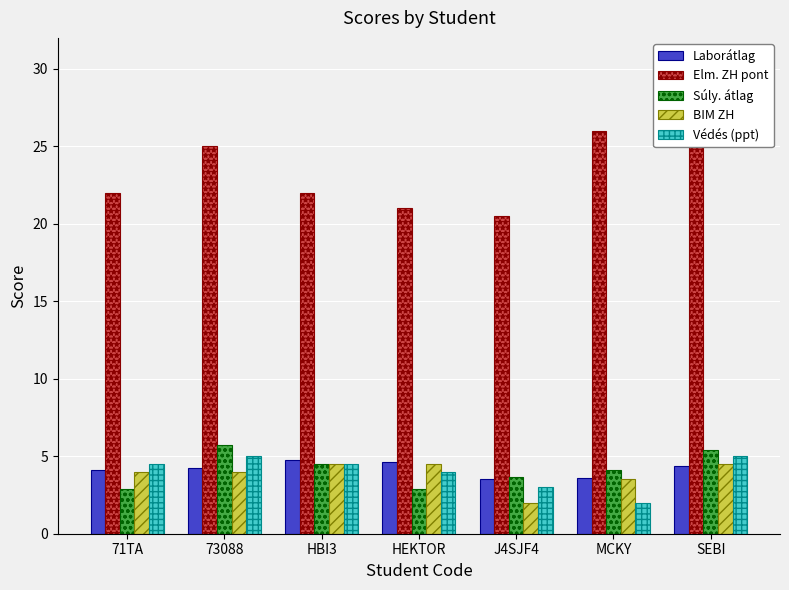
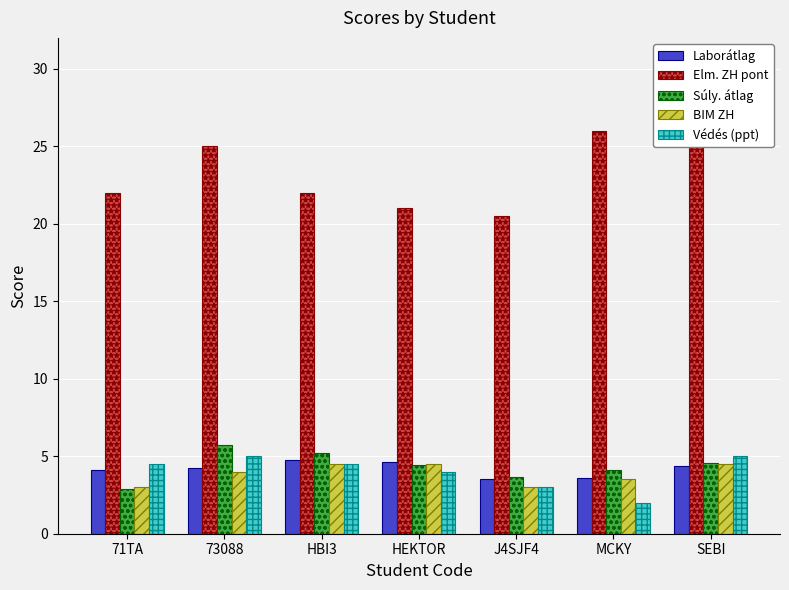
  {
    "Laborátlag": {
      "71TA": 4.1,
      "73088": 4.3,
      "HBI3": 4.8,
      "HEKTOR": 4.6,
      "J4SJF4": 3.5,
      "MCKY": 3.6,
      "SEBI": 4.4
    },
    "Elm. ZH pont": {
      "71TA": 22.0,
      "73088": 25.0,
      "HBI3": 22.0,
      "HEKTOR": 21.0,
      "J4SJF4": 20.5,
      "MCKY": 26.0
    },
    "Súly. átlag": {
      "71TA": 2.9,
      "73088": 5.7,
-     "HBI3": 4.5,
-     "HEKTOR": 2.9,
+     "HBI3": 5.2,
+     "HEKTOR": 4.4,
      "J4SJF4": 3.7,
      "MCKY": 4.1,
-     "SEBI": 5.4
+     "SEBI": 4.6
    },
    "BIM ZH": {
-     "71TA": 4,
+     "71TA": 3,
      "73088": 4,
      "HBI3": 4.5,
      "HEKTOR": 4.5,
-     "J4SJF4": 2,
+     "J4SJF4": 3,
      "MCKY": 3.5,
      "SEBI": 4.5
    },
    "Védés (ppt)": {
      "71TA": 4.5,
      "73088": 5.0,
      "HBI3": 4.5,
      "HEKTOR": 4.0,
      "J4SJF4": 3.0,
      "MCKY": 2.0,
      "SEBI": 5.0
    }
  }
